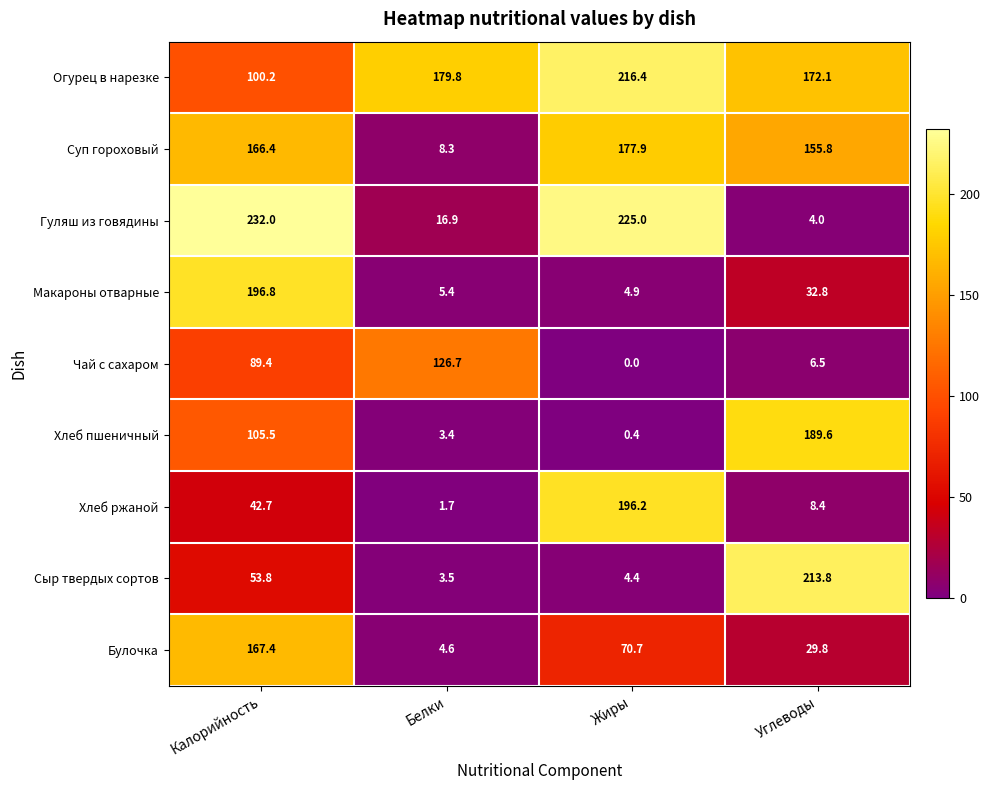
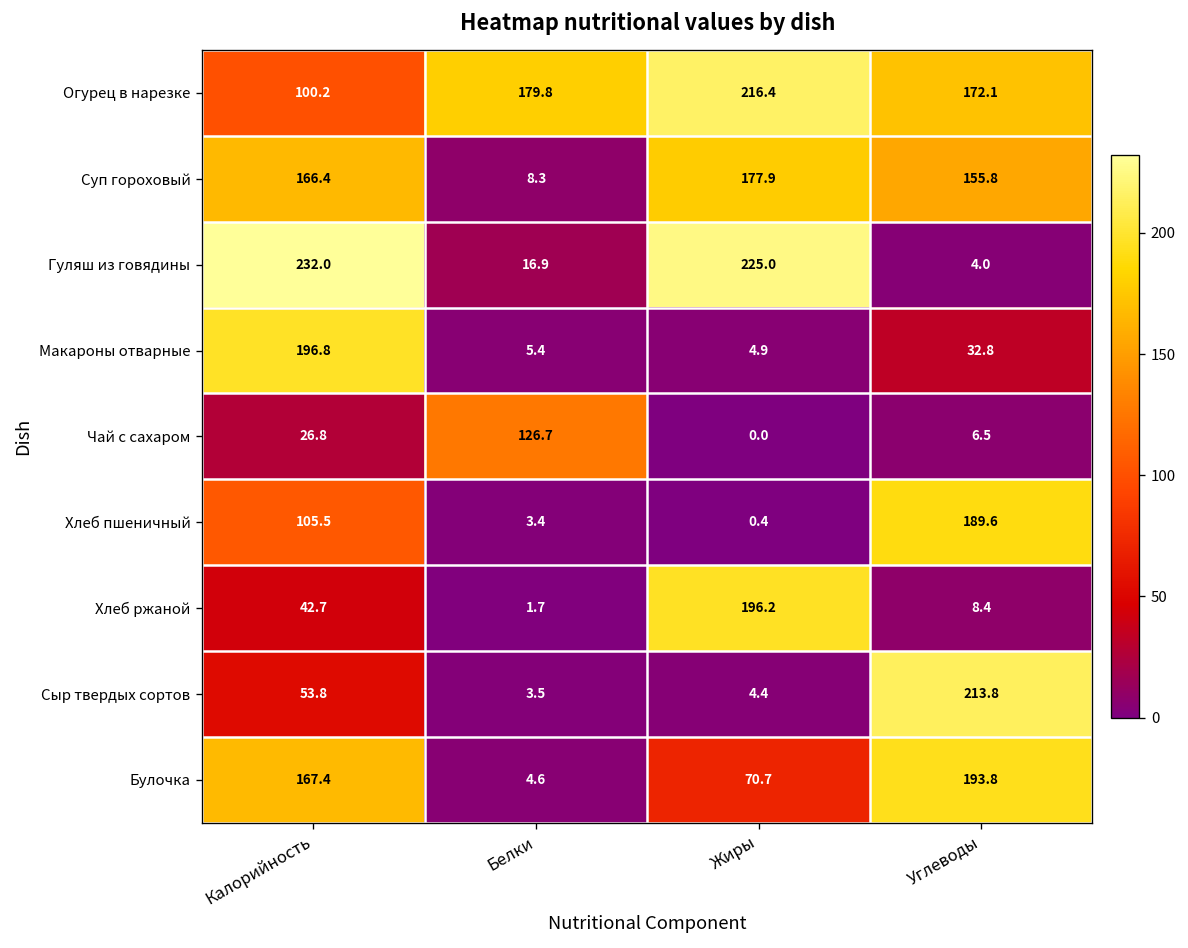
  {
    "Огурец в нарезке": {
      "Калорийность": 100.2,
      "Белки": 179.8,
      "Жиры": 216.4,
      "Углеводы": 172.1
    },
    "Суп гороховый": {
      "Калорийность": 166.4,
      "Белки": 8.3,
      "Жиры": 177.9,
      "Углеводы": 155.8
    },
    "Гуляш из говядины": {
      "Калорийность": 232.0,
      "Белки": 16.9,
      "Жиры": 225.0,
      "Углеводы": 4.0
    },
    "Макароны отварные": {
      "Калорийность": 196.8,
      "Белки": 5.4,
      "Жиры": 4.9,
      "Углеводы": 32.8
    },
    "Чай с сахаром": {
-     "Калорийность": 89.4,
+     "Калорийность": 26.8,
      "Белки": 126.7,
      "Жиры": 0.0,
      "Углеводы": 6.5
    },
    "Хлеб пшеничный": {
      "Калорийность": 105.5,
      "Белки": 3.4,
      "Жиры": 0.4,
      "Углеводы": 189.6
    },
    "Хлеб ржаной": {
      "Калорийность": 42.7,
      "Белки": 1.7,
      "Жиры": 196.2,
      "Углеводы": 8.4
    },
    "Сыр твердых сортов": {
      "Калорийность": 53.8,
      "Белки": 3.5,
      "Жиры": 4.4,
      "Углеводы": 213.8
    },
    "Булочка": {
      "Калорийность": 167.4,
      "Белки": 4.6,
      "Жиры": 70.7,
-     "Углеводы": 29.8
+     "Углеводы": 193.8
    }
  }
